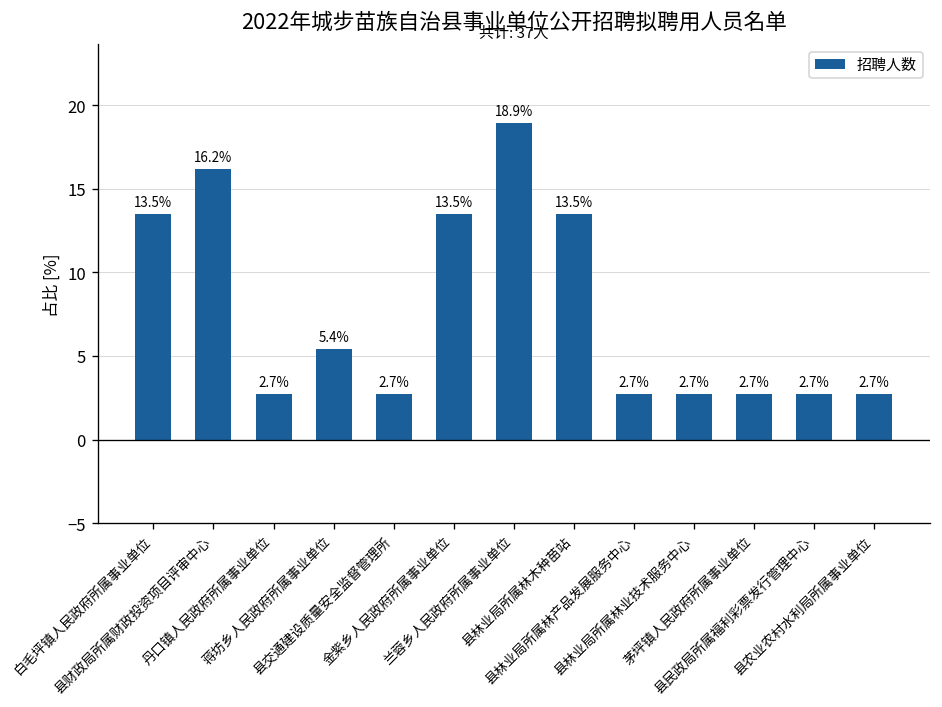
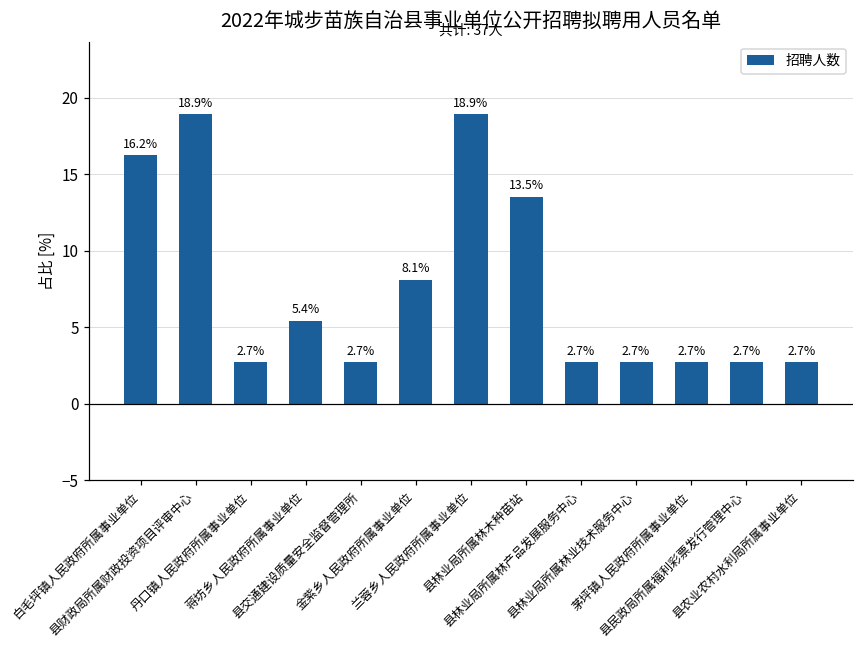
  {
-   "白毛坪镇人民政府所属事业单位": "13.5%",
-   "县财政局所属财政投资项目评审中心": "16.2%",
+   "白毛坪镇人民政府所属事业单位": "16.2%",
+   "县财政局所属财政投资项目评审中心": "18.9%",
    "丹口镇人民政府所属事业单位": "2.7%",
    "蒋坊乡人民政府所属事业单位": "5.4%",
    "县交通建设质量安全监督管理所": "2.7%",
-   "金紫乡人民政府所属事业单位": "13.5%",
+   "金紫乡人民政府所属事业单位": "8.1%",
    "兰蓉乡人民政府所属事业单位": "18.9%",
    "县林业局所属林木种苗站": "13.5%",
    "县林业局所属林产品发展服务中心": "2.7%",
    "县林业局所属林业技术服务中心": "2.7%",
    "茅坪镇人民政府所属事业单位": "2.7%",
    "县民政局所属福利彩票发行管理中心": "2.7%",
    "县农业农村水利局所属事业单位": "2.7%"
  }
